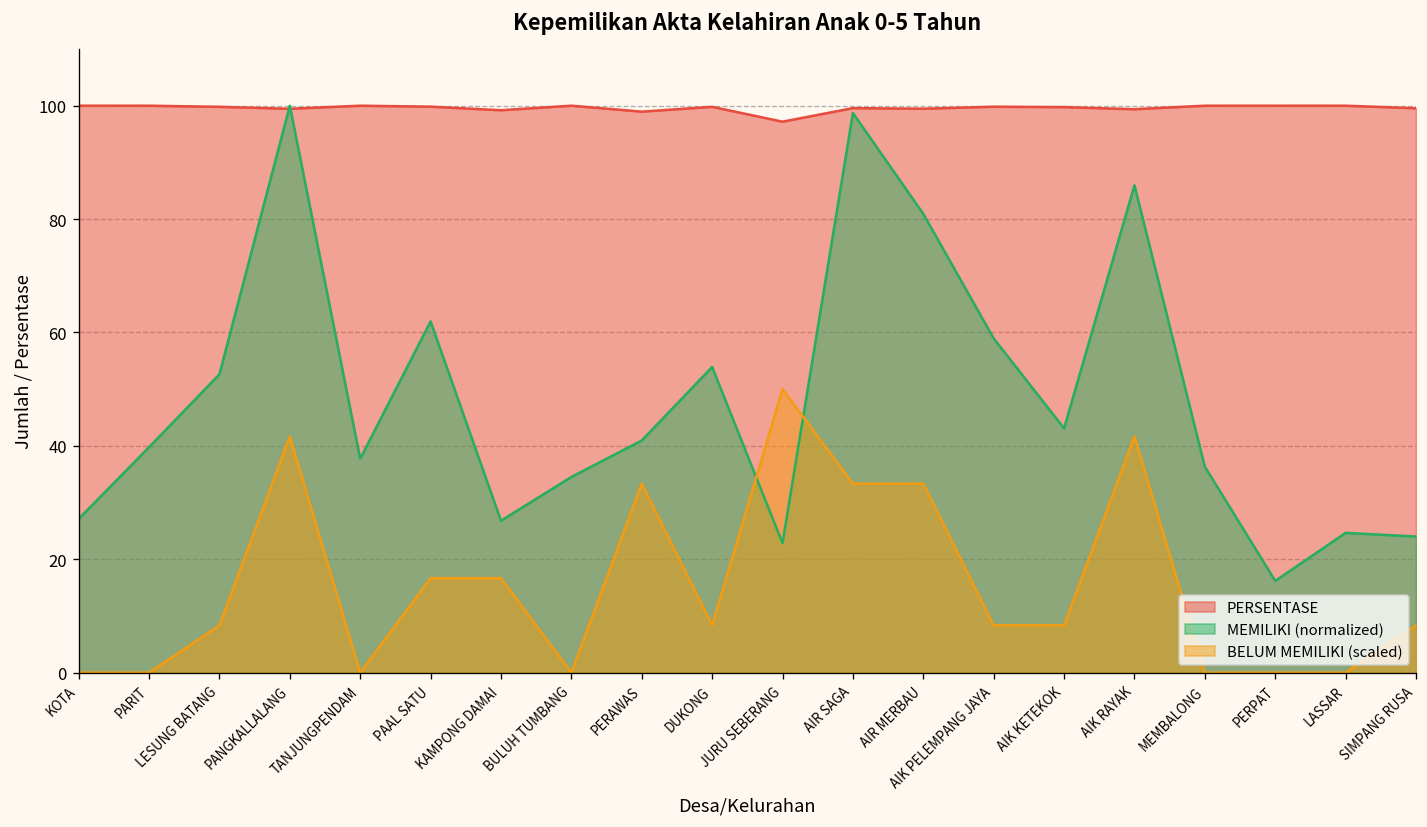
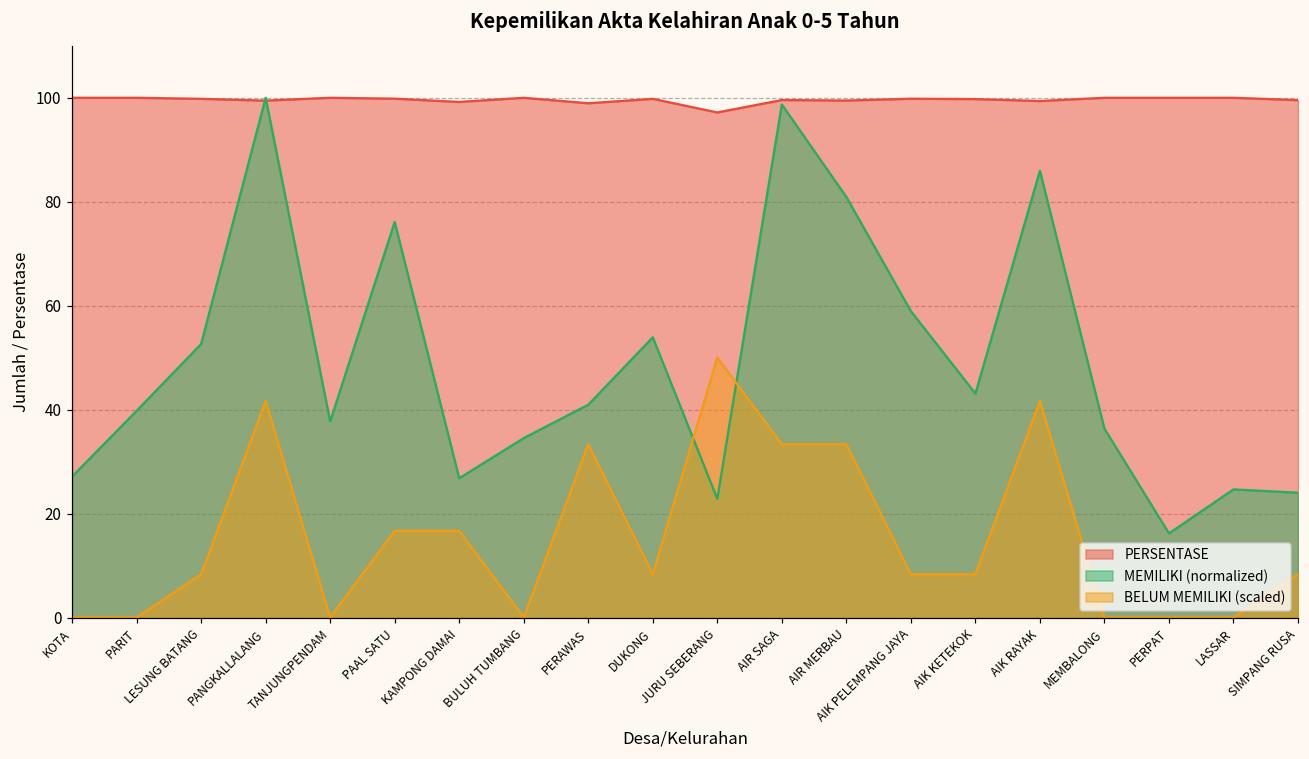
  {
    "PERSENTASE": {
      "KOTA": 100,
      "PARIT": 100,
      "LESUNG BATANG": 100,
      "PANGKALLALANG": 99,
      "TANJUNGPENDAM": 100,
      "PAAL SATU": 100,
      "KAMPONG DAMAI": 99,
      "BULUH TUMBANG": 100,
      "PERAWAS": 99,
      "DUKONG": 100,
      "JURU SEBERANG": 97,
      "AIR SAGA": 100,
      "AIR MERBAU": 99,
      "AIK PELEMPANG JAYA": 100,
      "AIK KETEKOK": 100,
      "AIK RAYAK": 99,
      "MEMBALONG": 100,
      "PERPAT": 100,
      "LASSAR": 100,
      "SIMPANG RUSA": 100
    },
    "MEMILIKI (normalized)": {
      "KOTA": 27,
      "PARIT": 40,
      "LESUNG BATANG": 53,
      "PANGKALLALANG": 100,
      "TANJUNGPENDAM": 38,
-     "PAAL SATU": 62,
+     "PAAL SATU": 76,
      "KAMPONG DAMAI": 27,
      "BULUH TUMBANG": 35,
      "PERAWAS": 41,
      "DUKONG": 54,
      "JURU SEBERANG": 23,
      "AIR SAGA": 99,
      "AIR MERBAU": 81,
      "AIK PELEMPANG JAYA": 59,
      "AIK KETEKOK": 43,
      "AIK RAYAK": 86,
      "MEMBALONG": 36,
      "PERPAT": 16,
      "LASSAR": 25,
      "SIMPANG RUSA": 24
    },
    "BELUM MEMILIKI (scaled)": {
      "KOTA": 0,
      "PARIT": 0,
      "LESUNG BATANG": 8,
      "PANGKALLALANG": 42,
      "TANJUNGPENDAM": 0,
      "PAAL SATU": 17,
      "KAMPONG DAMAI": 17,
      "BULUH TUMBANG": 0,
      "PERAWAS": 33,
      "DUKONG": 8,
      "JURU SEBERANG": 50,
      "AIR SAGA": 33,
      "AIR MERBAU": 33,
      "AIK PELEMPANG JAYA": 8,
      "AIK KETEKOK": 8,
      "AIK RAYAK": 42,
      "MEMBALONG": 0,
      "PERPAT": 0,
      "LASSAR": 0,
      "SIMPANG RUSA": 8
    }
  }
